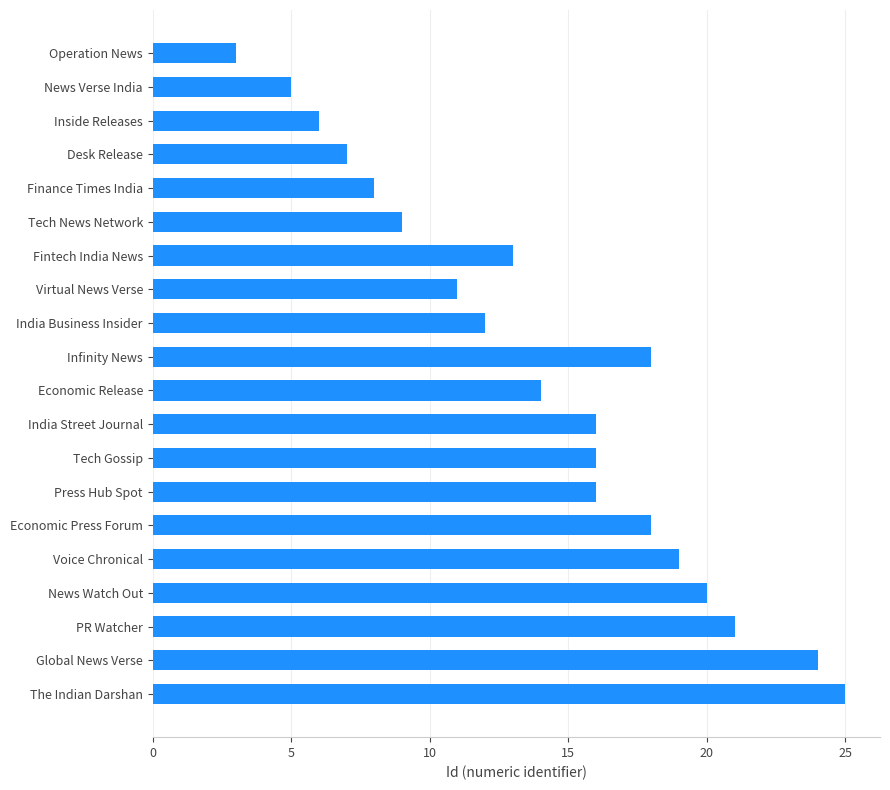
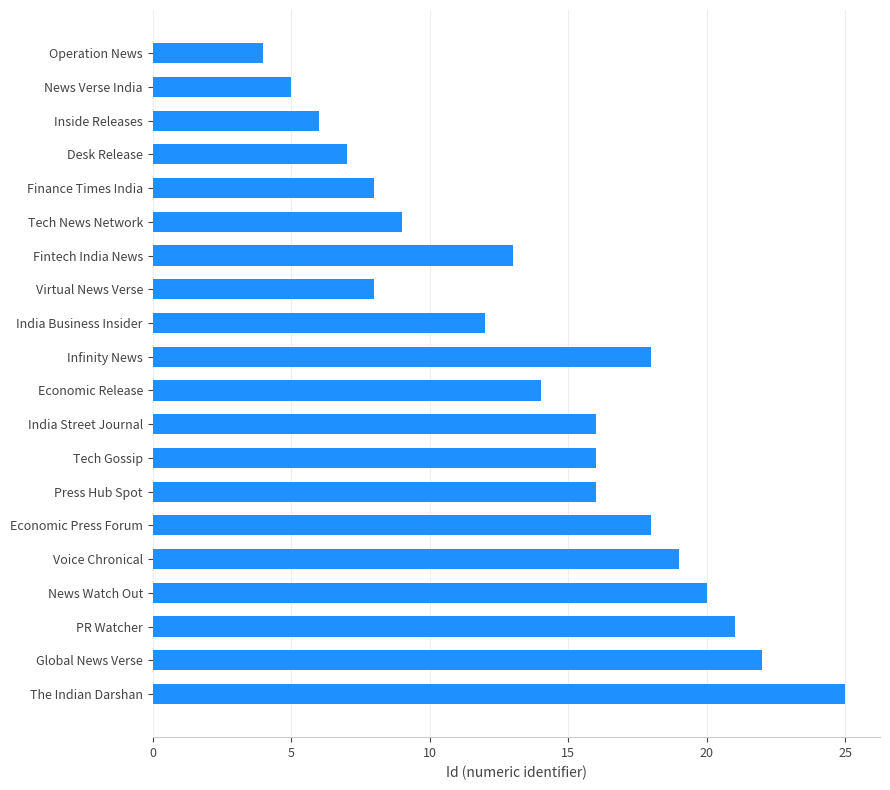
  {
-   "Operation News": 3,
+   "Operation News": 4,
    "News Verse India": 5,
    "Inside Releases": 6,
    "Desk Release": 7,
    "Finance Times India": 8,
    "Tech News Network": 9,
    "Fintech India News": 13,
-   "Virtual News Verse": 11,
+   "Virtual News Verse": 8,
    "India Business Insider": 12,
    "Infinity News": 18,
    "Economic Release": 14,
    "India Street Journal": 16,
    "Tech Gossip": 16,
    "Press Hub Spot": 16,
    "Economic Press Forum": 18,
    "Voice Chronical": 19,
    "News Watch Out": 20,
    "PR Watcher": 21,
-   "Global News Verse": 24,
+   "Global News Verse": 22,
    "The Indian Darshan": 25
  }
